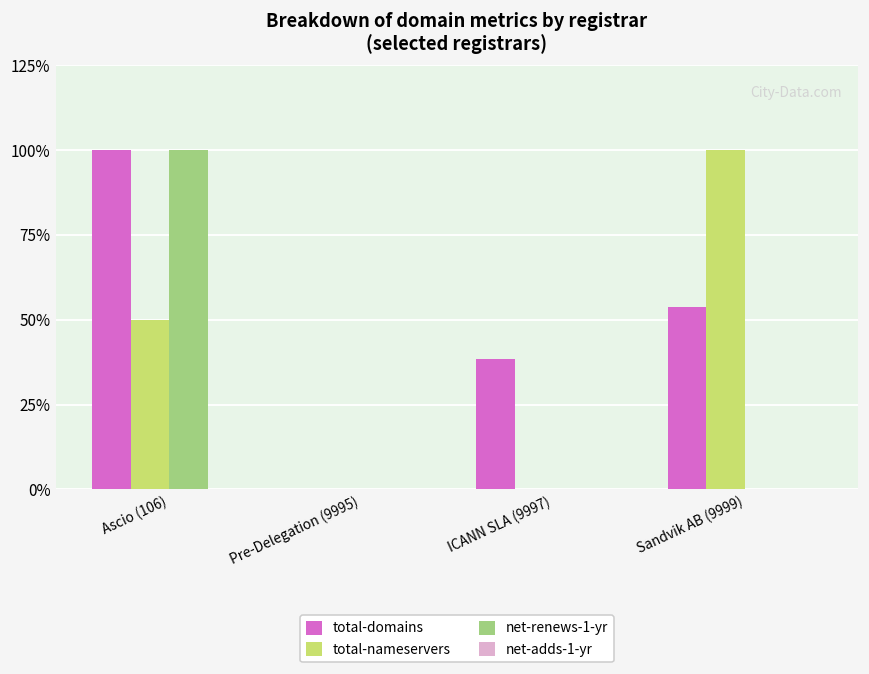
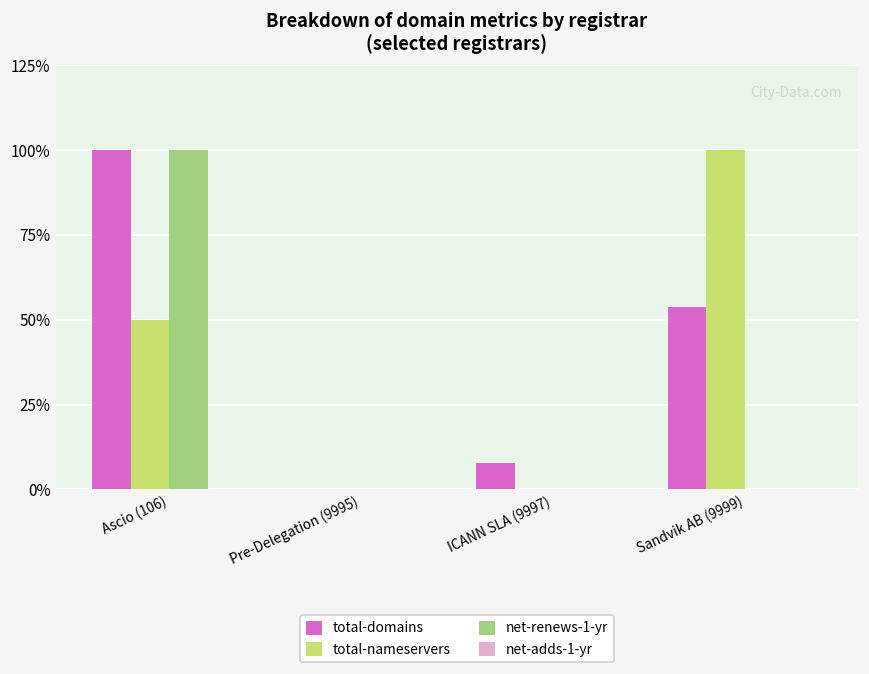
  {
    "total-domains": {
      "Ascio (106)": "100%",
      "Pre-Delegation (9995)": "0%",
-     "ICANN SLA (9997)": "38%",
+     "ICANN SLA (9997)": "8%",
      "Sandvik AB (9999)": "54%"
    },
    "net-adds-1-yr": {
      "Ascio (106)": "0%",
      "Pre-Delegation (9995)": "0%",
      "ICANN SLA (9997)": "0%",
      "Sandvik AB (9999)": "0%"
    }
  }
